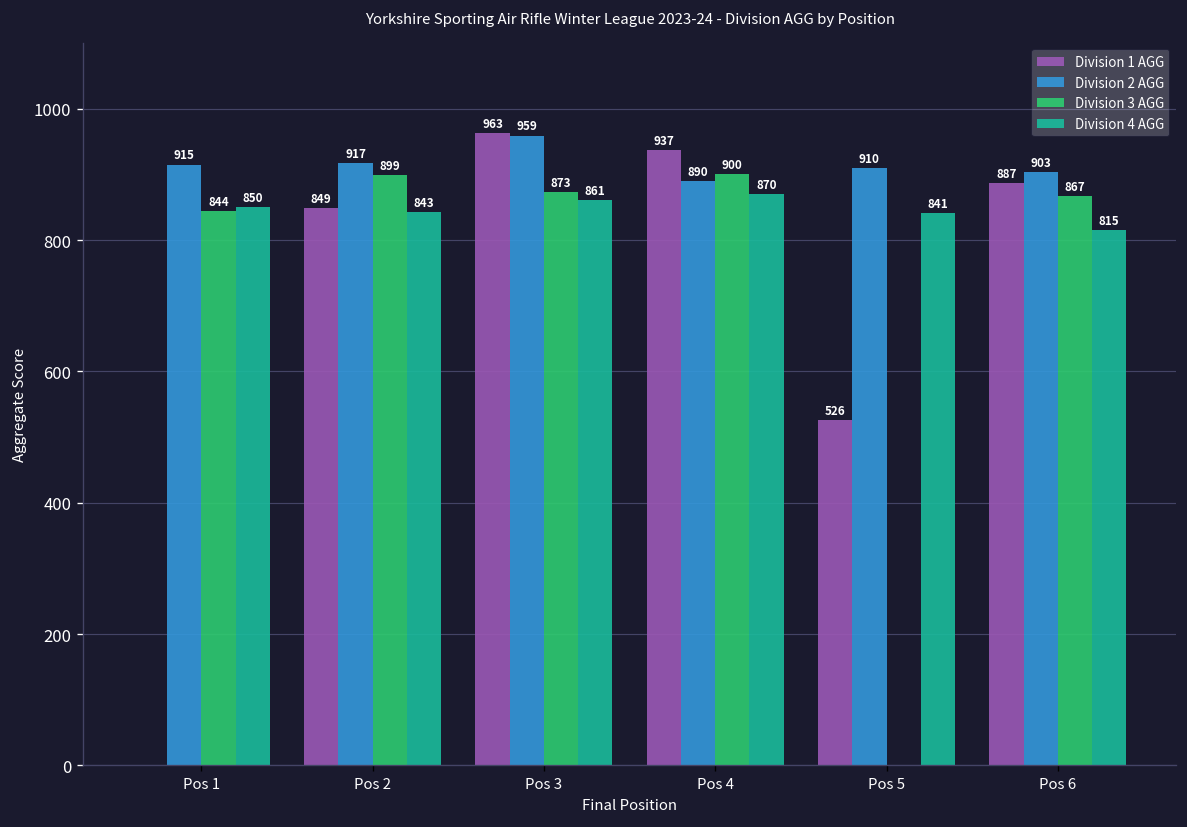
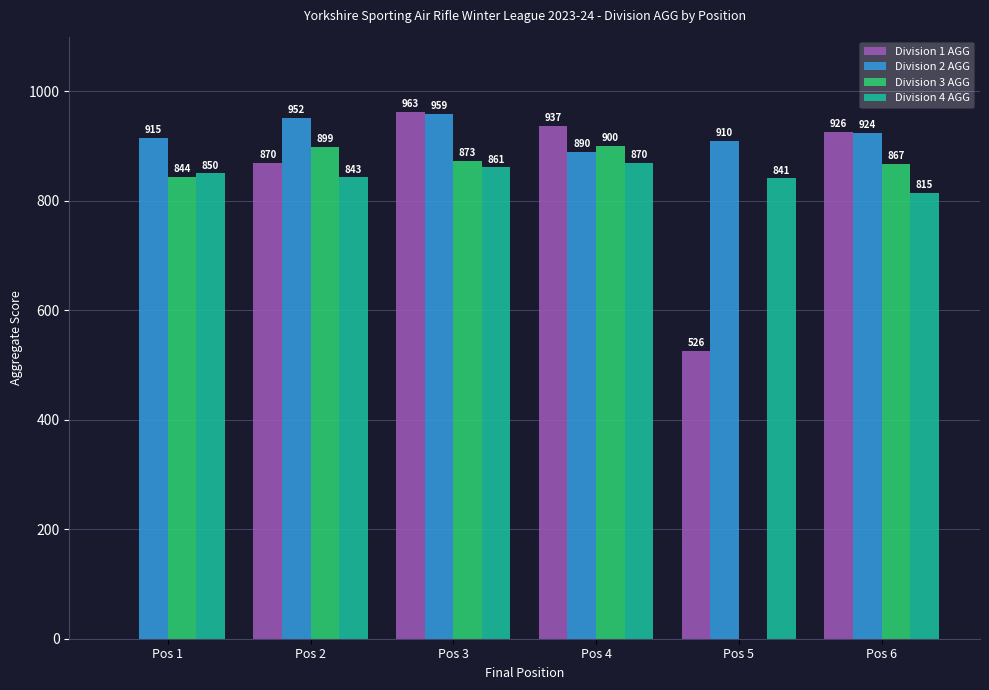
  {
    "Division 1 AGG": {
-     "Pos 2": 849,
+     "Pos 2": 870,
      "Pos 3": 963,
      "Pos 4": 937,
      "Pos 5": 526,
-     "Pos 6": 887
+     "Pos 6": 926
    },
    "Division 2 AGG": {
      "Pos 1": 915,
-     "Pos 2": 917,
+     "Pos 2": 952,
      "Pos 3": 959,
      "Pos 4": 890,
      "Pos 5": 910,
-     "Pos 6": 903
+     "Pos 6": 924
    }
  }
